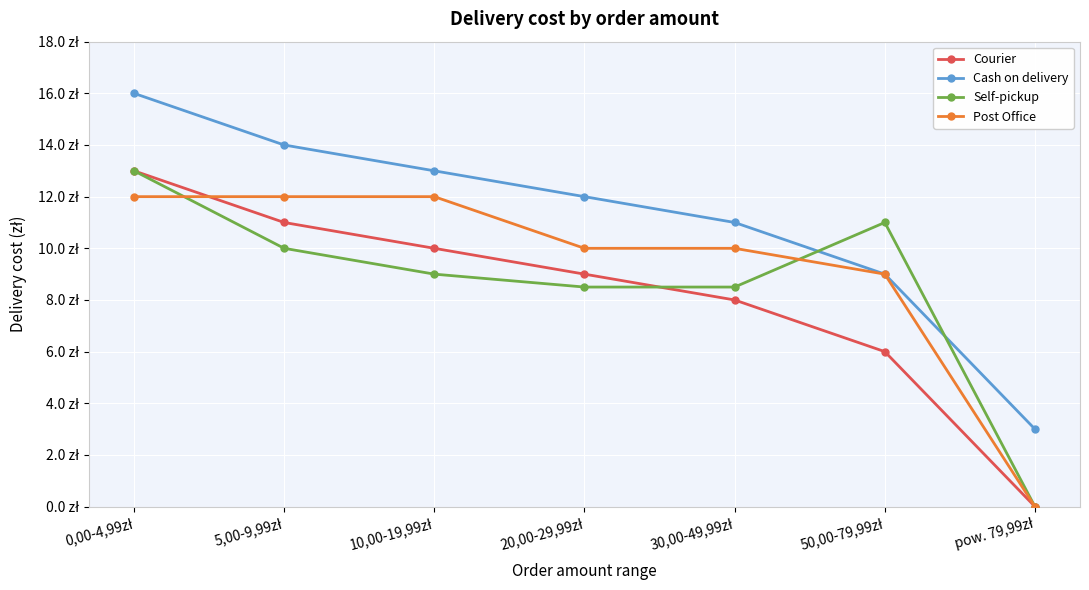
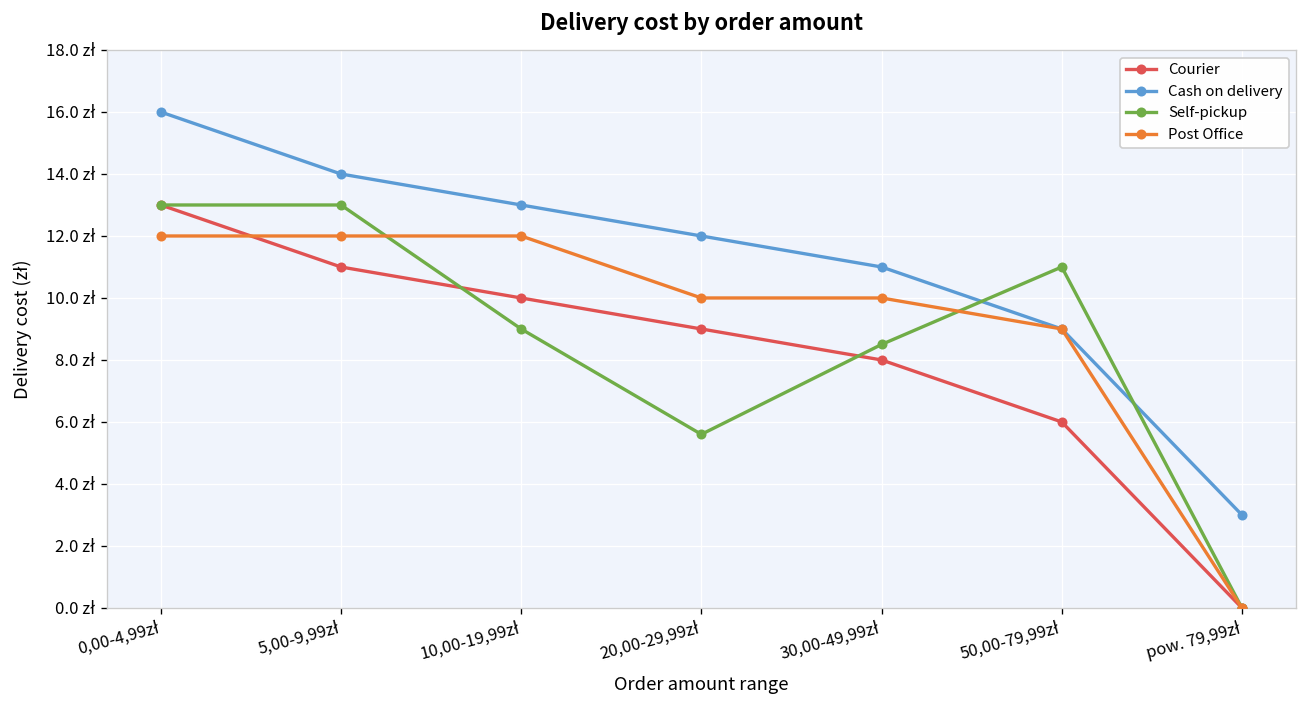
  {
    "Cash on delivery": {
      "0,00-4,99zł": "16.0 zł",
      "5,00-9,99zł": "14.0 zł",
      "10,00-19,99zł": "13.0 zł",
      "20,00-29,99zł": "12.0 zł",
      "30,00-49,99zł": "11.0 zł",
      "pow. 79,99zł": "3.0 zł"
    },
    "Self-pickup": {
-     "5,00-9,99zł": "10 zł",
+     "5,00-9,99zł": "13 zł",
      "10,00-19,99zł": "9.0 zł",
-     "20,00-29,99zł": "8.5 zł",
+     "20,00-29,99zł": "5.6 zł",
      "30,00-49,99zł": "8.5 zł",
      "50,00-79,99zł": "11.0 zł"
    }
  }
